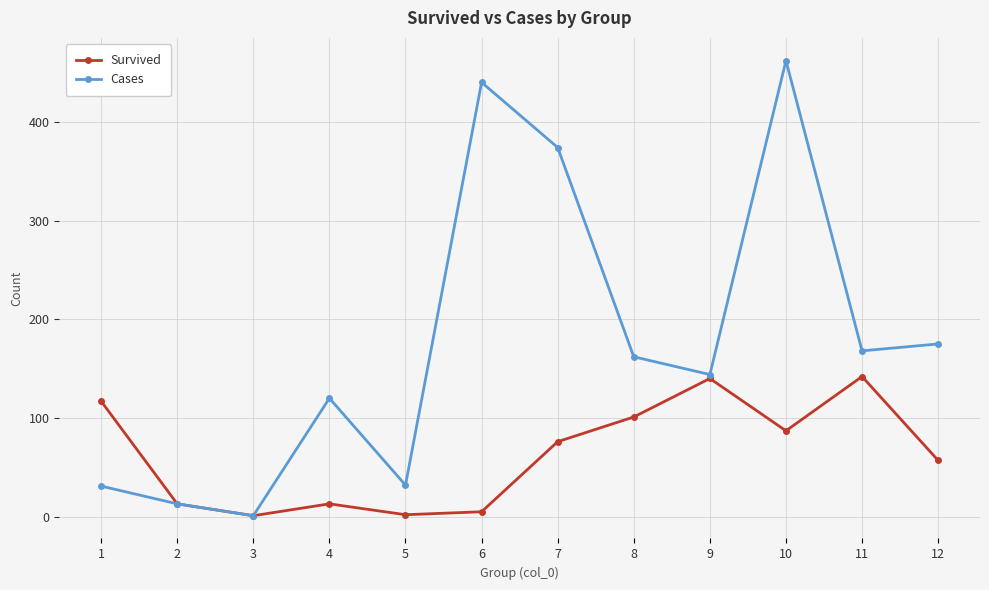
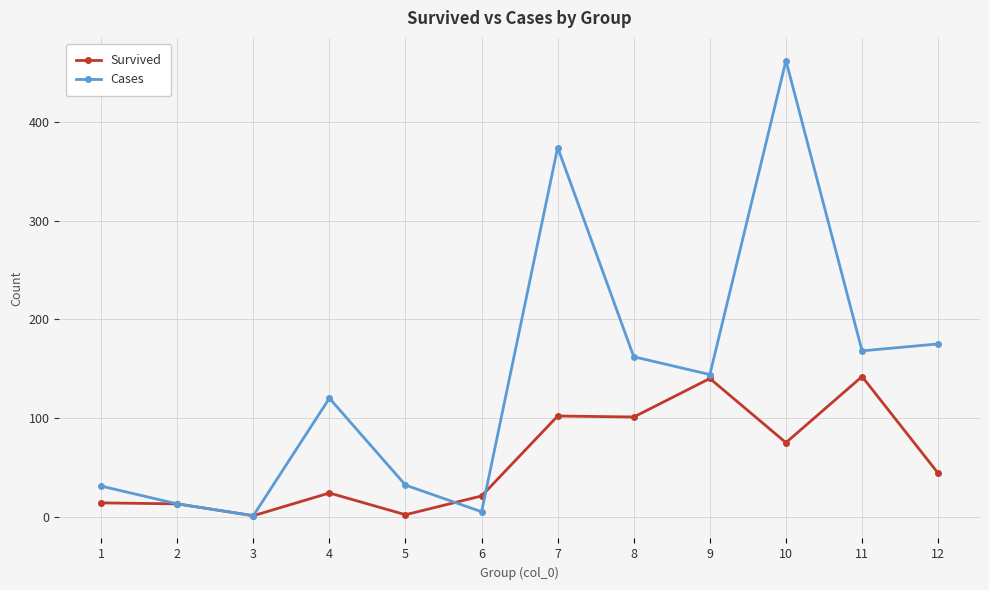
  {
    "Survived": {
-     "1": 120,
-     "4": 10,
+     "1": 10,
+     "4": 20,
      "5": 0,
-     "6": 10,
-     "7": 80,
+     "6": 20,
+     "7": 100,
      "8": 100,
      "9": 140,
-     "10": 90,
+     "10": 80,
      "11": 140,
-     "12": 60
+     "12": 40
    },
    "Cases": {
      "1": 30,
      "4": 120,
      "5": 30,
-     "6": 440,
+     "6": 10,
      "7": 370,
      "8": 160,
      "9": 140,
      "10": 460,
      "11": 170,
      "12": 180
    }
  }
